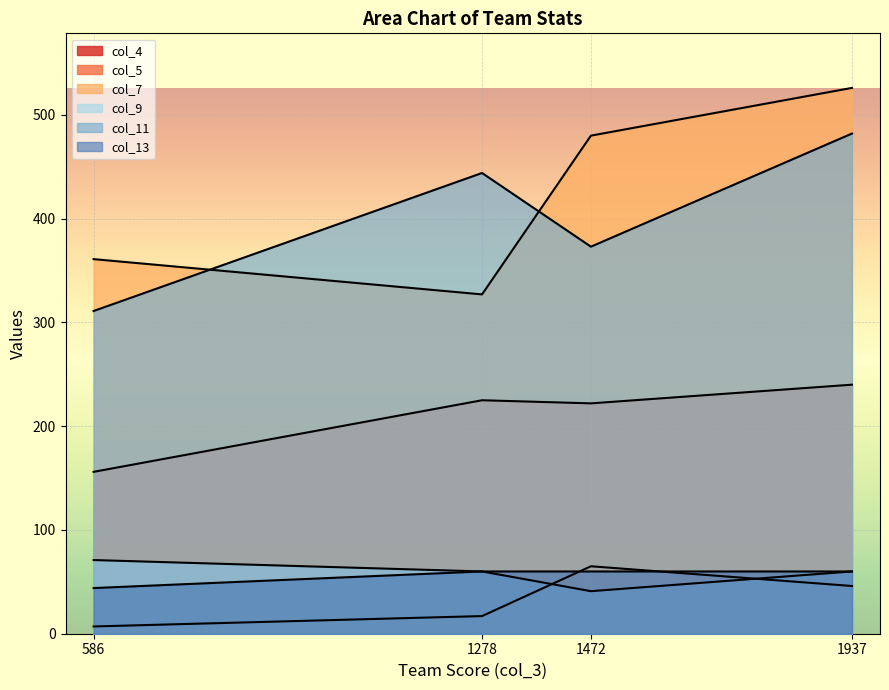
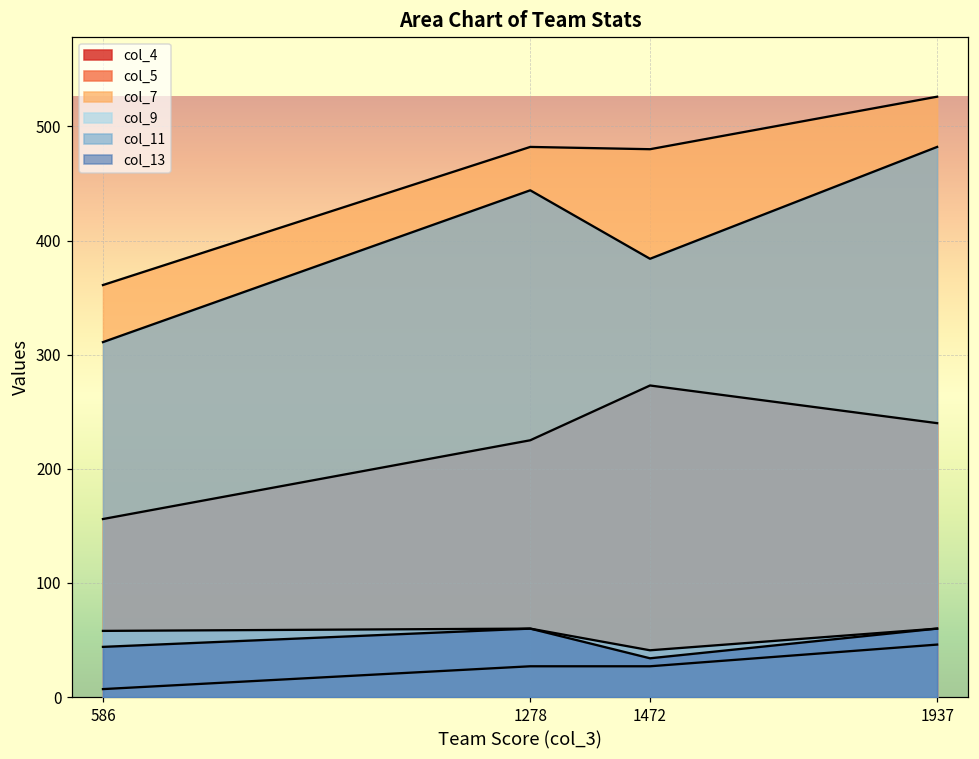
  {
    "col_4": {
      "586": 156,
      "1278": 225,
-     "1472": 222,
+     "1472": 273,
      "1937": 240
    },
    "col_5": {
      "586": 7,
-     "1278": 17,
-     "1472": 65,
+     "1278": 27,
+     "1472": 27,
      "1937": 46
    },
    "col_7": {
      "586": 361,
-     "1278": 327,
+     "1278": 482,
      "1472": 480,
      "1937": 526
    },
    "col_9": {
-     "586": 71,
+     "586": 58,
      "1472": 41
    },
    "col_11": {
      "586": 311,
      "1278": 444,
-     "1472": 373,
+     "1472": 384,
      "1937": 482
    },
    "col_13": {
      "586": 44,
-     "1472": 60
+     "1472": 34
    }
  }
